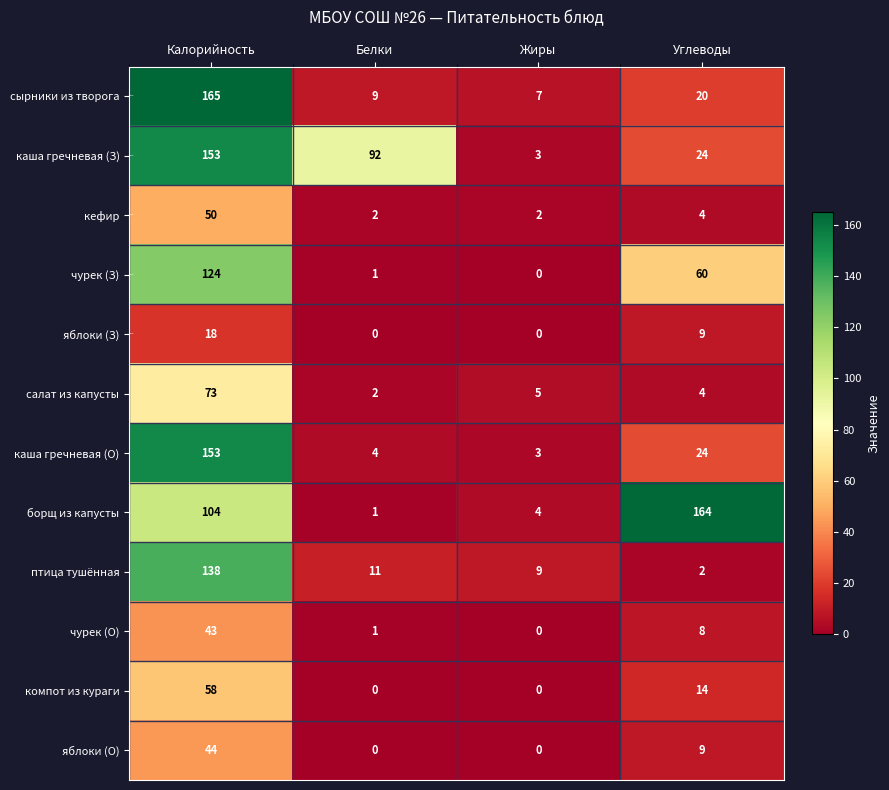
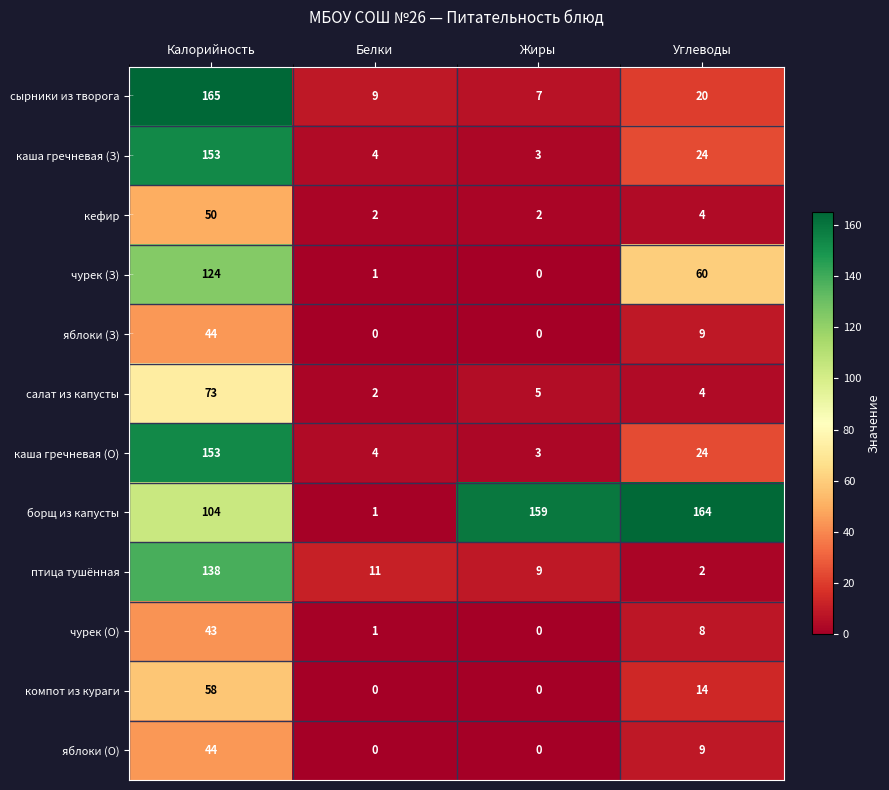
  {
    "сырники из творога": {
      "Белки": 9,
      "Жиры": 7,
      "Углеводы": 20
    },
    "каша гречневая (З)": {
-     "Белки": 92,
+     "Белки": 4,
      "Жиры": 3,
      "Углеводы": 24
    },
    "кефир": {
      "Белки": 2,
      "Жиры": 2,
      "Углеводы": 4
    },
    "чурек (З)": {
      "Белки": 1,
      "Жиры": 0,
      "Углеводы": 60
    },
    "яблоки (З)": {
-     "Калорийность": 18,
+     "Калорийность": 44,
      "Белки": 0,
      "Жиры": 0,
      "Углеводы": 9
    },
    "салат из капусты": {
      "Калорийность": 73,
      "Белки": 2,
      "Жиры": 5,
      "Углеводы": 4
    },
    "каша гречневая (О)": {
      "Калорийность": 153,
      "Белки": 4,
      "Жиры": 3,
      "Углеводы": 24
    },
    "борщ из капусты": {
      "Калорийность": 104,
      "Белки": 1,
-     "Жиры": 4,
+     "Жиры": 159,
      "Углеводы": 164
    },
    "птица тушённая": {
      "Калорийность": 138,
      "Белки": 11,
      "Жиры": 9,
      "Углеводы": 2
    },
    "чурек (О)": {
      "Калорийность": 43,
      "Белки": 1,
      "Жиры": 0,
      "Углеводы": 8
    },
    "компот из кураги": {
      "Калорийность": 58,
      "Белки": 0,
      "Жиры": 0,
      "Углеводы": 14
    },
    "яблоки (О)": {
      "Калорийность": 44,
      "Белки": 0,
      "Жиры": 0,
      "Углеводы": 9
    }
  }
